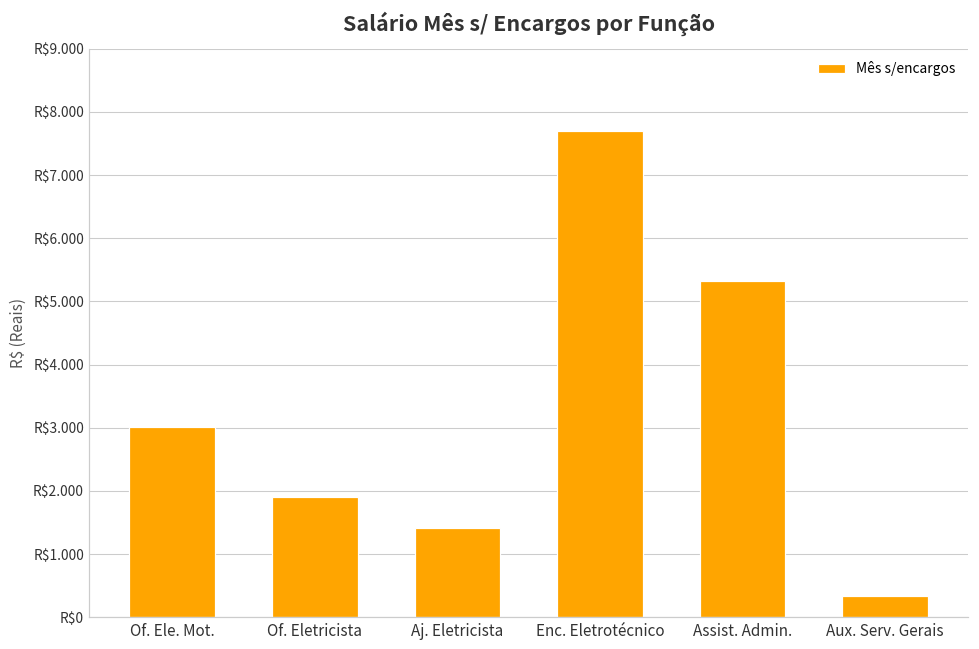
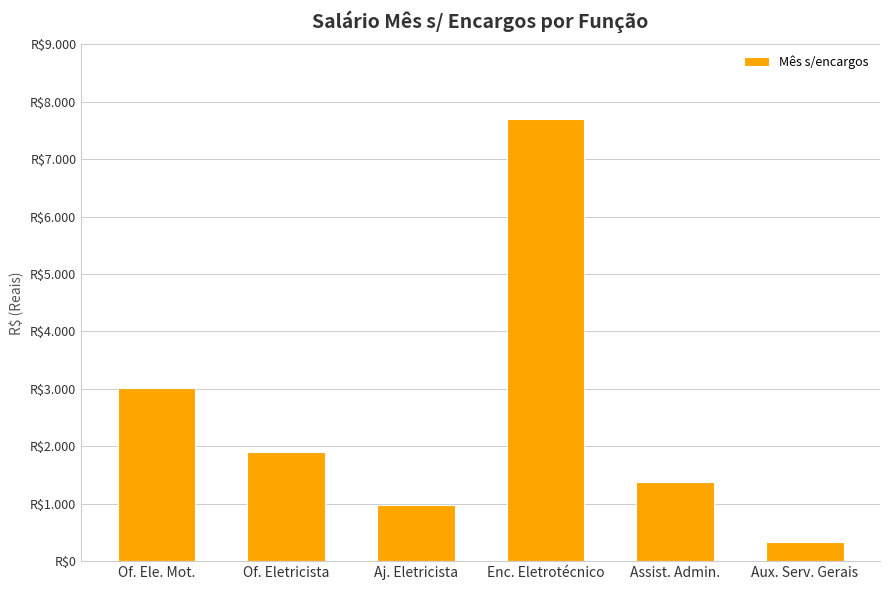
  {
    "Of. Ele. Mot.": "R$3.0",
    "Of. Eletricista": "R$1.9",
-   "Aj. Eletricista": "R$1.4",
+   "Aj. Eletricista": "R$1.0",
    "Enc. Eletrotécnico": "R$7.7",
-   "Assist. Admin.": "R$5.3",
+   "Assist. Admin.": "R$1.4",
    "Aux. Serv. Gerais": "R$0.3"
  }
